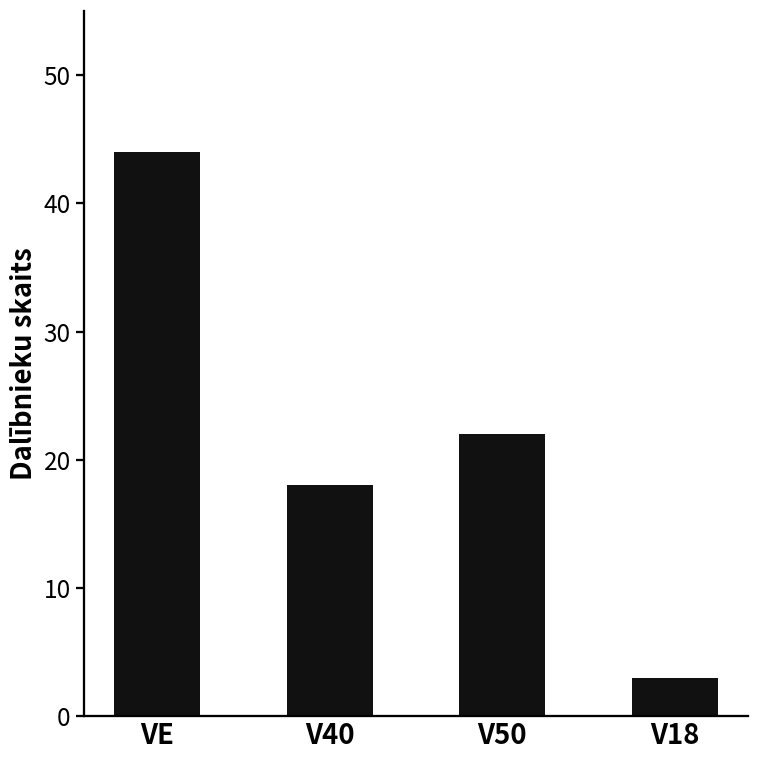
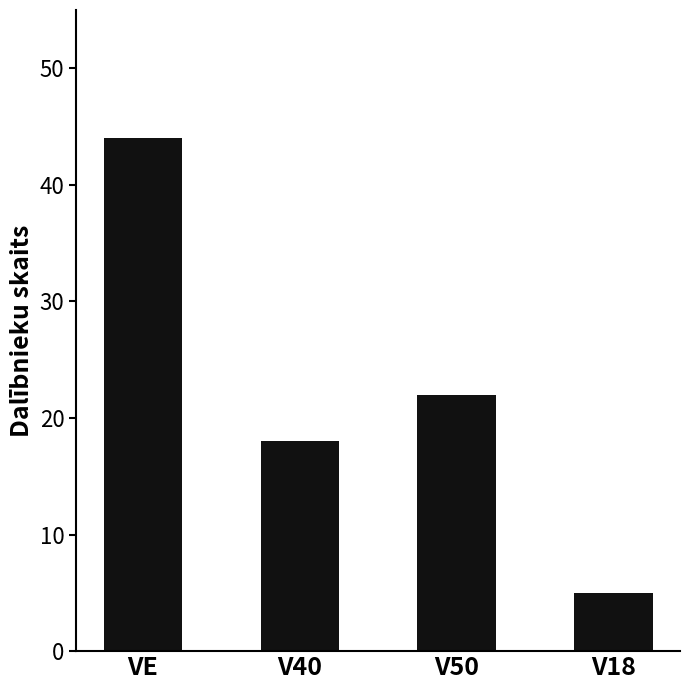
  {
    "VE": 44,
    "V40": 18,
    "V50": 22,
-   "V18": 3
+   "V18": 5
  }
